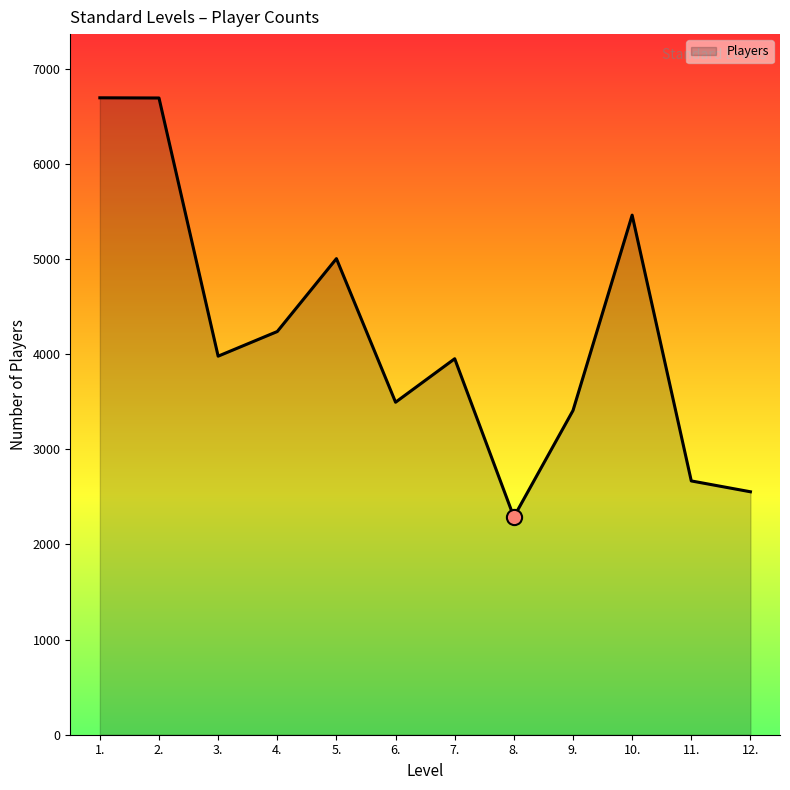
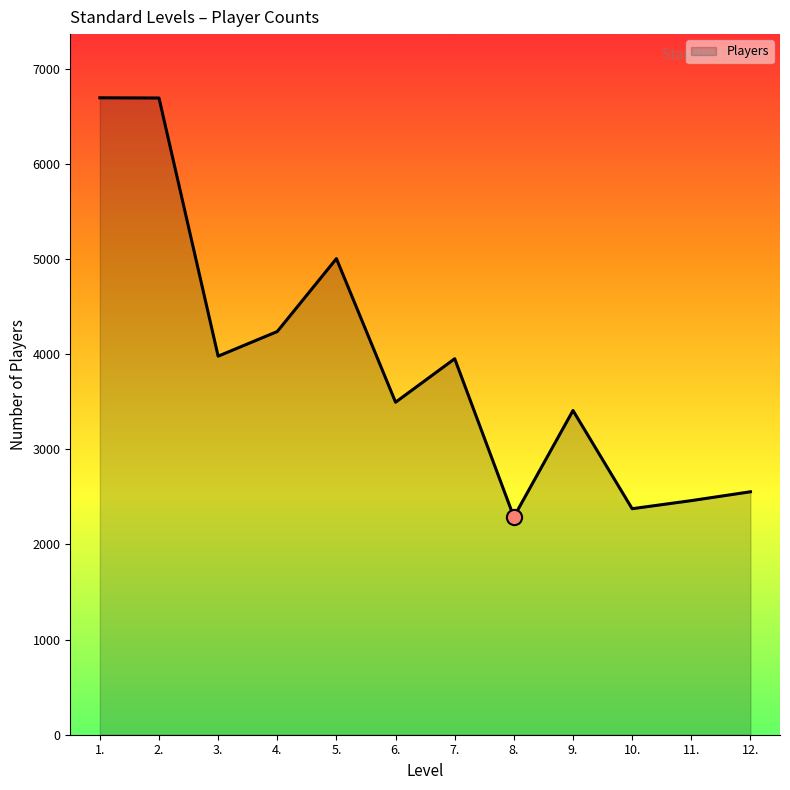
  {
    "Players": {
      "1.": 6700,
      "2.": 6700,
      "3.": 4000,
      "4.": 4200,
      "5.": 5000,
      "6.": 3500,
      "7.": 4000,
      "9.": 3400,
-     "10.": 5500,
-     "11.": 2700,
+     "10.": 2400,
+     "11.": 2500,
      "12.": 2600
    }
  }
